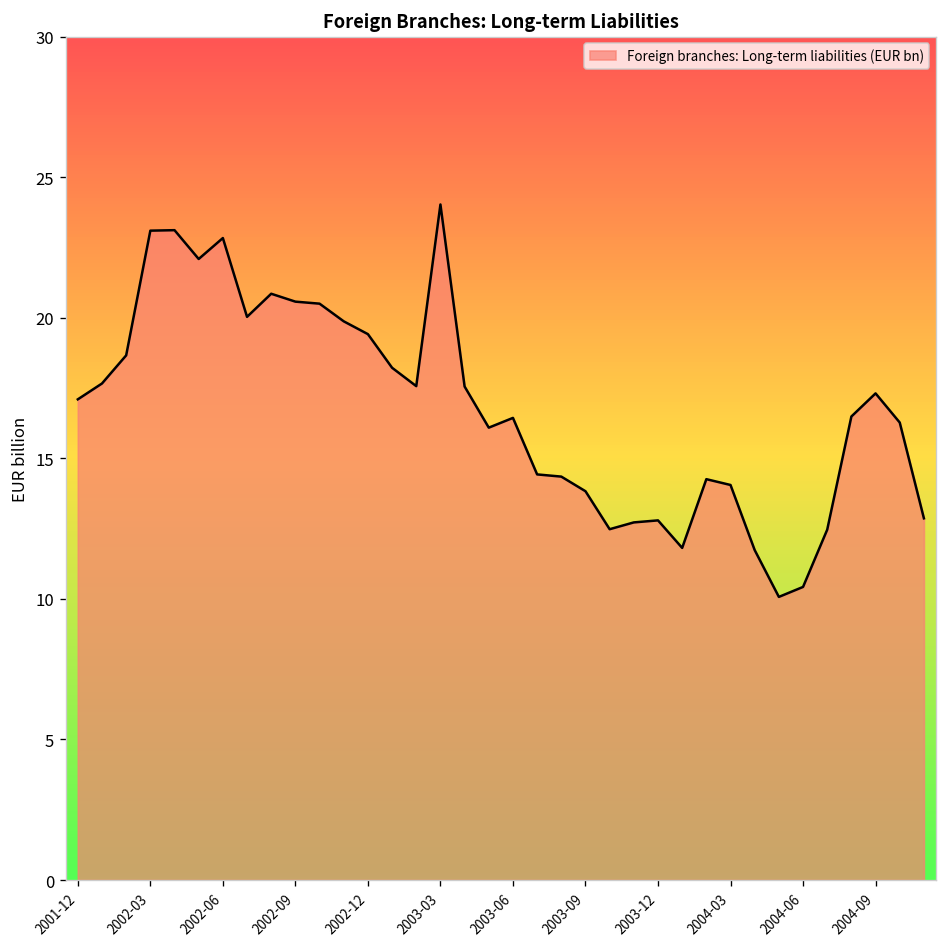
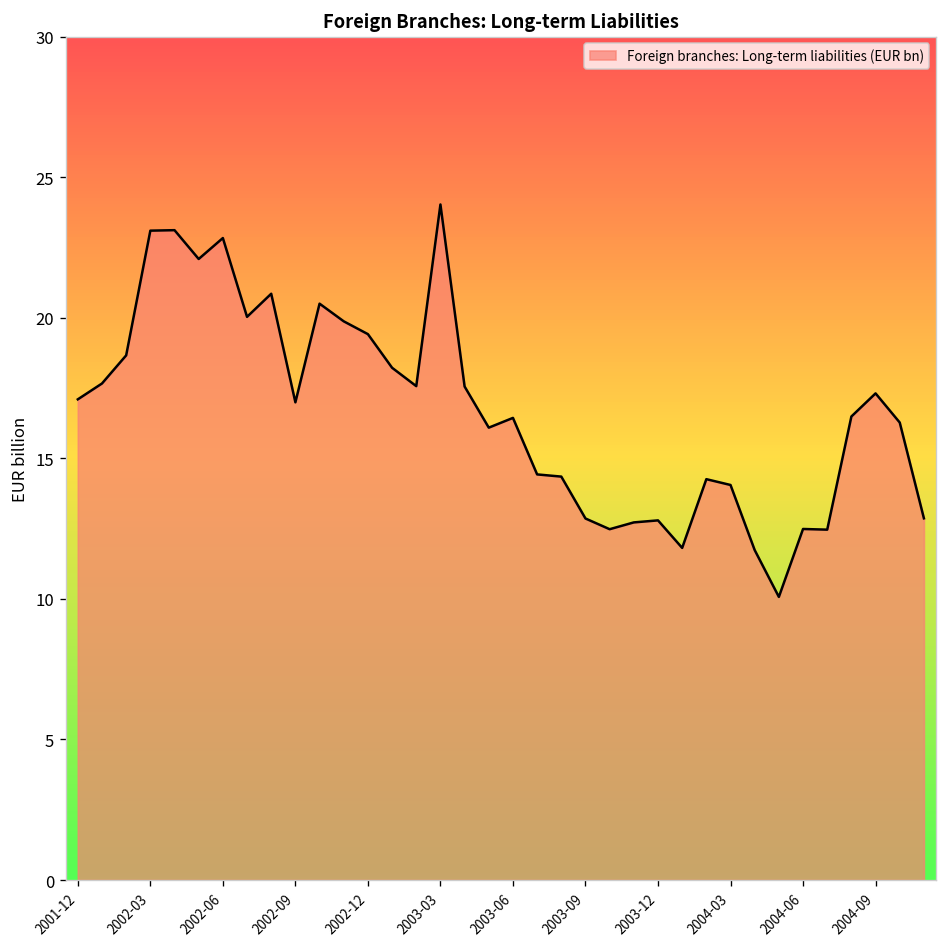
  {
    "2001-12": 17.1,
    "2002-03": 23.1,
    "2002-06": 22.8,
-   "2002-09": 20.6,
+   "2002-09": 17.0,
    "2002-12": 19.4,
    "2003-03": 24.0,
    "2003-06": 16.4,
-   "2003-09": 13.8,
+   "2003-09": 12.9,
    "2003-12": 12.8,
    "2004-03": 14.1,
-   "2004-06": 10.4,
+   "2004-06": 12.5,
    "2004-09": 17.3
  }
